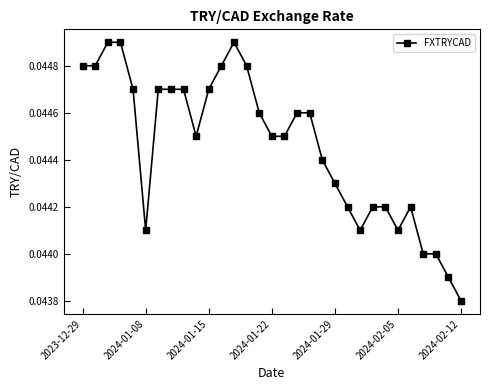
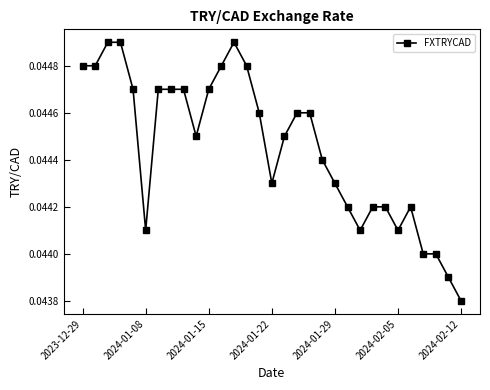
  {
    "2023-12-29": 0.0448,
    "2024-01-08": 0.0441,
    "2024-01-15": 0.0447,
-   "2024-01-22": 0.0445,
+   "2024-01-22": 0.0443,
    "2024-01-29": 0.0443,
    "2024-02-05": 0.0441,
    "2024-02-12": 0.0438
  }
